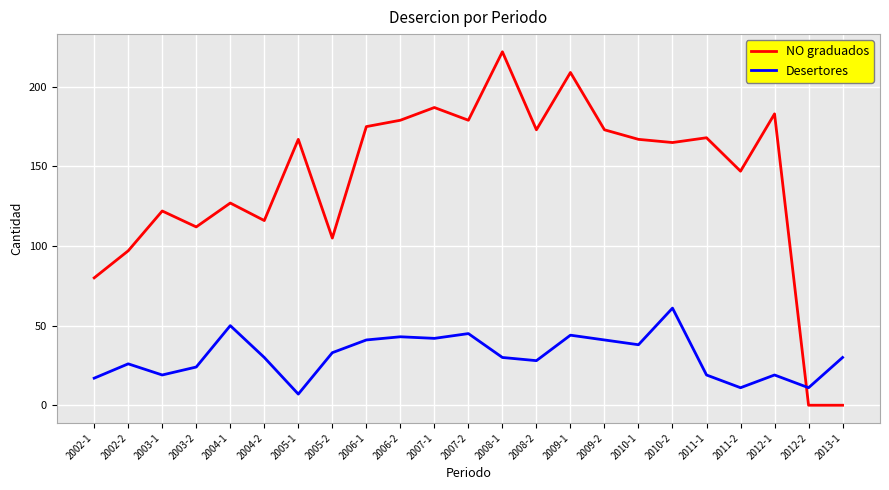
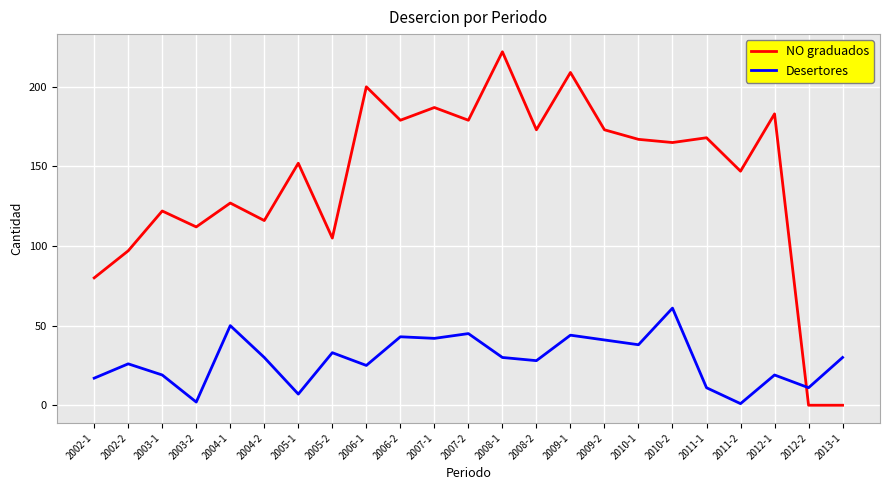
  {
    "NO graduados": {
      "2002-1": 80,
      "2002-2": 97,
      "2003-1": 122,
      "2003-2": 112,
      "2004-1": 127,
      "2004-2": 116,
-     "2005-1": 167,
+     "2005-1": 152,
      "2005-2": 105,
-     "2006-1": 175,
+     "2006-1": 200,
      "2006-2": 179,
      "2007-1": 187,
      "2007-2": 179,
      "2008-1": 222,
      "2008-2": 173,
      "2009-1": 209,
      "2009-2": 173,
      "2010-1": 167,
      "2010-2": 165,
      "2011-1": 168,
      "2011-2": 147,
      "2012-1": 183,
      "2012-2": 0,
      "2013-1": 0
    },
    "Desertores": {
      "2002-1": 17,
      "2002-2": 26,
      "2003-1": 19,
-     "2003-2": 24,
+     "2003-2": 2,
      "2004-1": 50,
      "2004-2": 30,
      "2005-1": 7,
      "2005-2": 33,
-     "2006-1": 41,
+     "2006-1": 25,
      "2006-2": 43,
      "2007-1": 42,
      "2007-2": 45,
      "2008-1": 30,
      "2008-2": 28,
      "2009-1": 44,
      "2009-2": 41,
      "2010-1": 38,
      "2010-2": 61,
-     "2011-1": 19,
-     "2011-2": 11,
+     "2011-1": 11,
+     "2011-2": 1,
      "2012-1": 19,
      "2012-2": 11,
      "2013-1": 30
    }
  }
